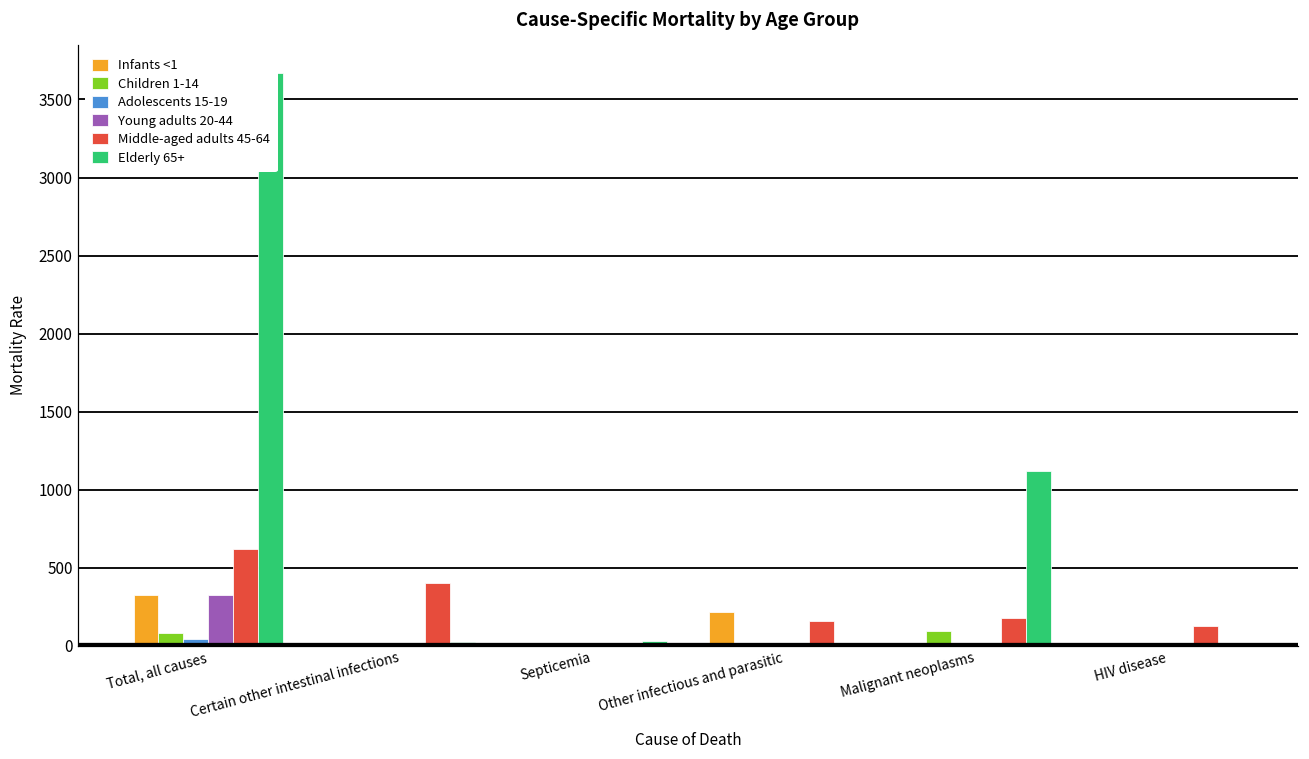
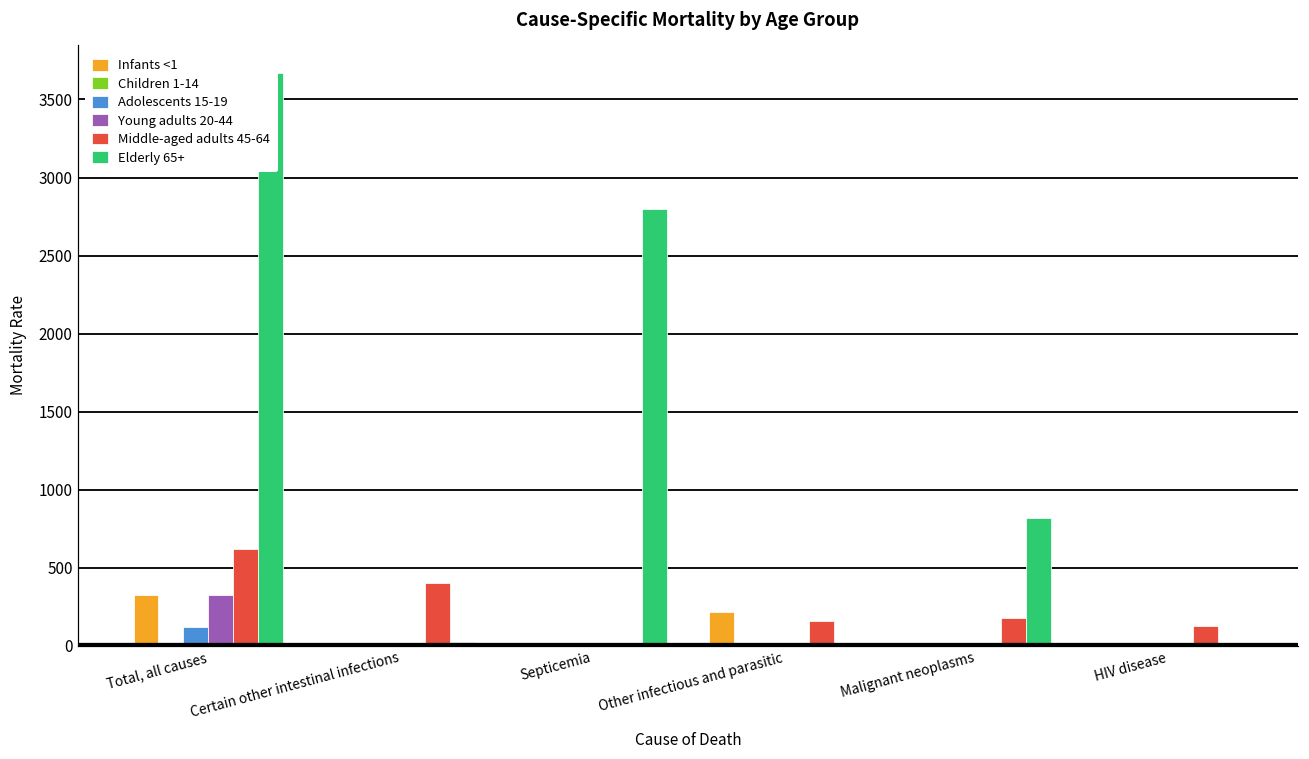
  {
    "Infants <1": {
      "Total, all causes": 320,
      "Septicemia": 0,
      "Other infectious and parasitic": 210,
      "Malignant neoplasms": 0,
      "HIV disease": 0
    },
    "Children 1-14": {
-     "Total, all causes": 80,
+     "Total, all causes": 20,
      "Certain other intestinal infections": 0,
      "Septicemia": 0,
-     "Malignant neoplasms": 90,
+     "Malignant neoplasms": 0,
      "HIV disease": 0
    },
    "Adolescents 15-19": {
-     "Total, all causes": 50,
+     "Total, all causes": 120,
      "Certain other intestinal infections": 0,
      "Septicemia": 0,
      "Other infectious and parasitic": 0,
      "HIV disease": 0
    },
    "Young adults 20-44": {
      "Total, all causes": 320,
      "Certain other intestinal infections": 0
    },
    "Middle-aged adults 45-64": {
      "Total, all causes": 620,
      "Certain other intestinal infections": 400,
      "Other infectious and parasitic": 160,
      "Malignant neoplasms": 180,
      "HIV disease": 130
    },
    "Elderly 65+": {
      "Certain other intestinal infections": 20,
-     "Septicemia": 30,
-     "Malignant neoplasms": 1120
+     "Septicemia": 2800,
+     "Malignant neoplasms": 820
    }
  }
